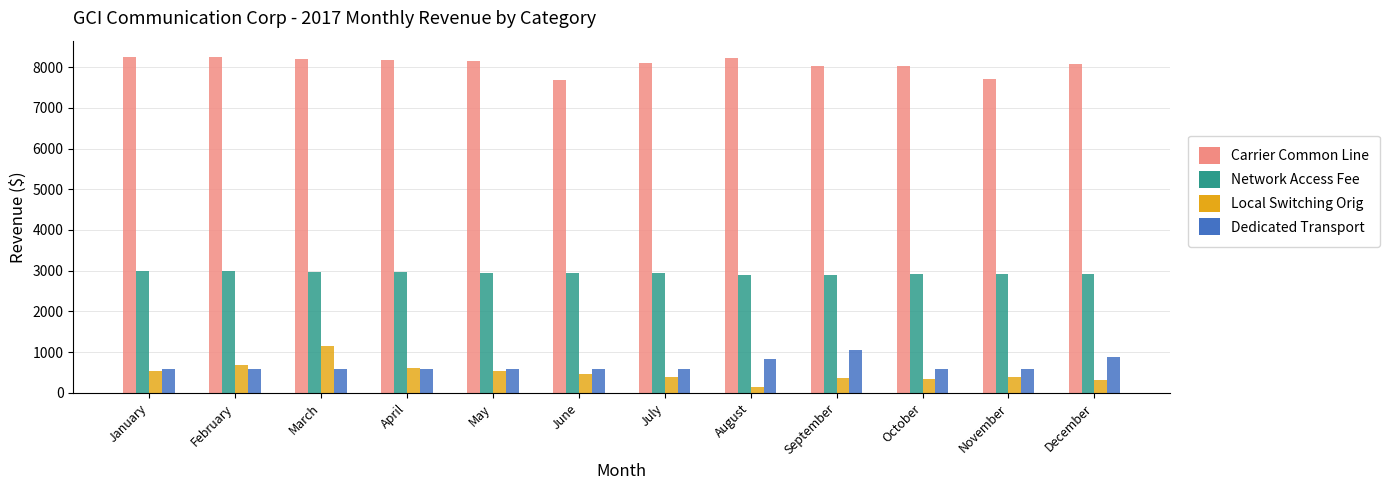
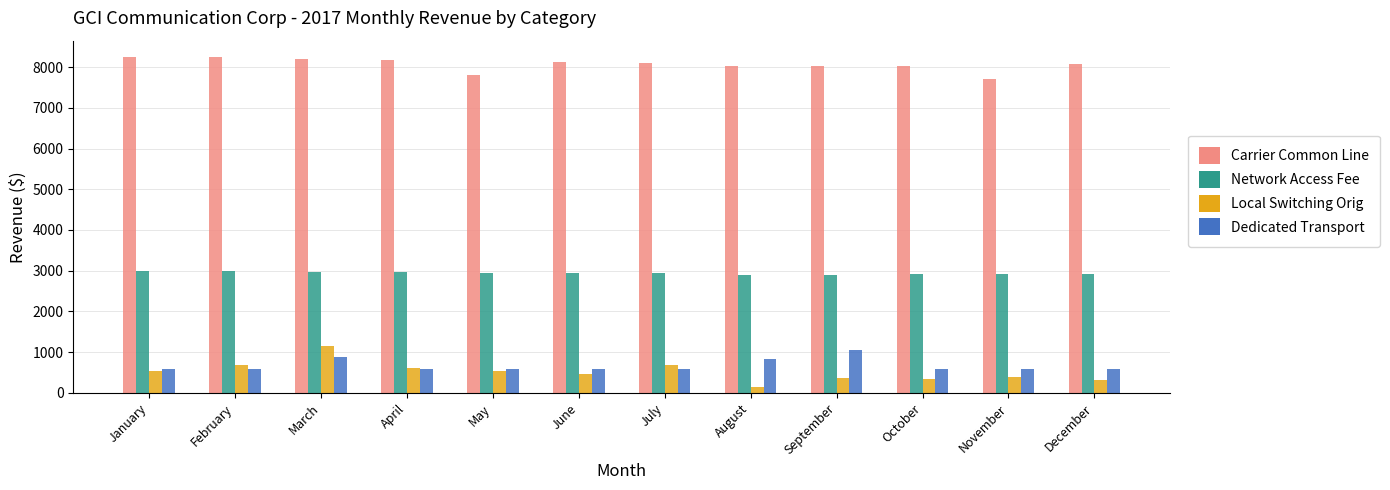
  {
    "Carrier Common Line": {
      "January": 8200,
      "February": 8200,
      "March": 8200,
      "April": 8200,
-     "May": 8100,
-     "June": 7700,
+     "May": 7800,
+     "June": 8100,
      "July": 8100,
-     "August": 8200,
+     "August": 8000,
      "September": 8000,
      "October": 8000,
      "November": 7700,
      "December": 8100
    },
    "Network Access Fee": {
      "January": 3000,
      "February": 3000,
      "March": 3000,
      "April": 3000,
      "May": 2900,
      "June": 2900,
      "July": 2900,
      "August": 2900,
      "September": 2900,
      "October": 2900,
      "November": 2900,
      "December": 2900
    },
    "Local Switching Orig": {
      "January": 500,
      "February": 700,
      "March": 1200,
      "April": 600,
      "May": 500,
      "June": 500,
-     "July": 400,
+     "July": 700,
      "August": 100,
      "September": 400,
      "October": 300,
      "November": 400,
      "December": 300
    },
    "Dedicated Transport": {
      "January": 600,
      "February": 600,
-     "March": 600,
+     "March": 900,
      "April": 600,
      "May": 600,
      "June": 600,
      "July": 600,
      "August": 800,
      "September": 1000,
      "October": 600,
      "November": 600,
-     "December": 900
+     "December": 600
    }
  }
